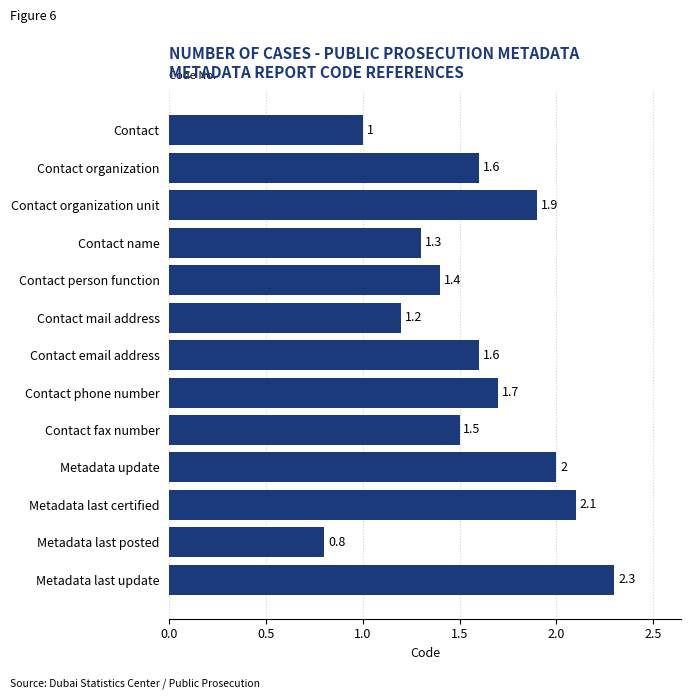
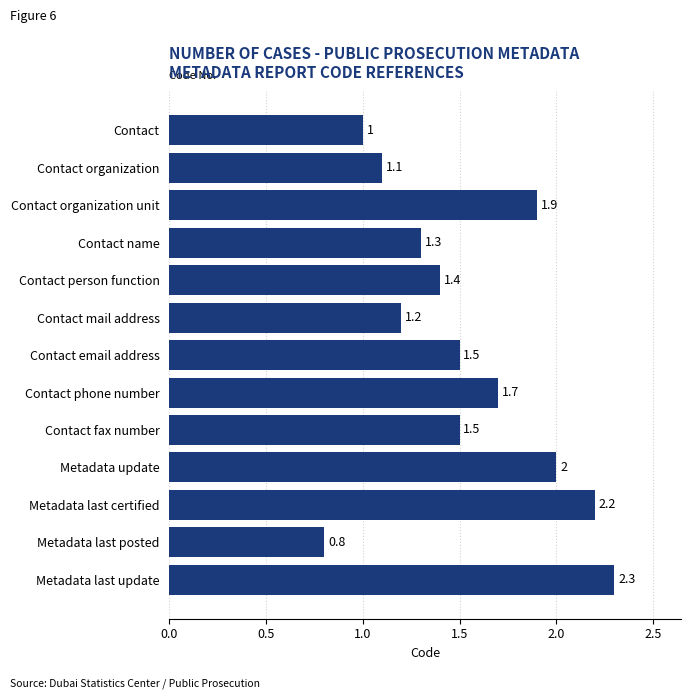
  {
    "Contact": 1,
-   "Contact organization": 1.6,
+   "Contact organization": 1.1,
    "Contact organization unit": 1.9,
    "Contact name": 1.3,
    "Contact person function": 1.4,
    "Contact mail address": 1.2,
-   "Contact email address": 1.6,
+   "Contact email address": 1.5,
    "Contact phone number": 1.7,
    "Contact fax number": 1.5,
    "Metadata update": 2,
-   "Metadata last certified": 2.1,
+   "Metadata last certified": 2.2,
    "Metadata last posted": 0.8,
    "Metadata last update": 2.3
  }
